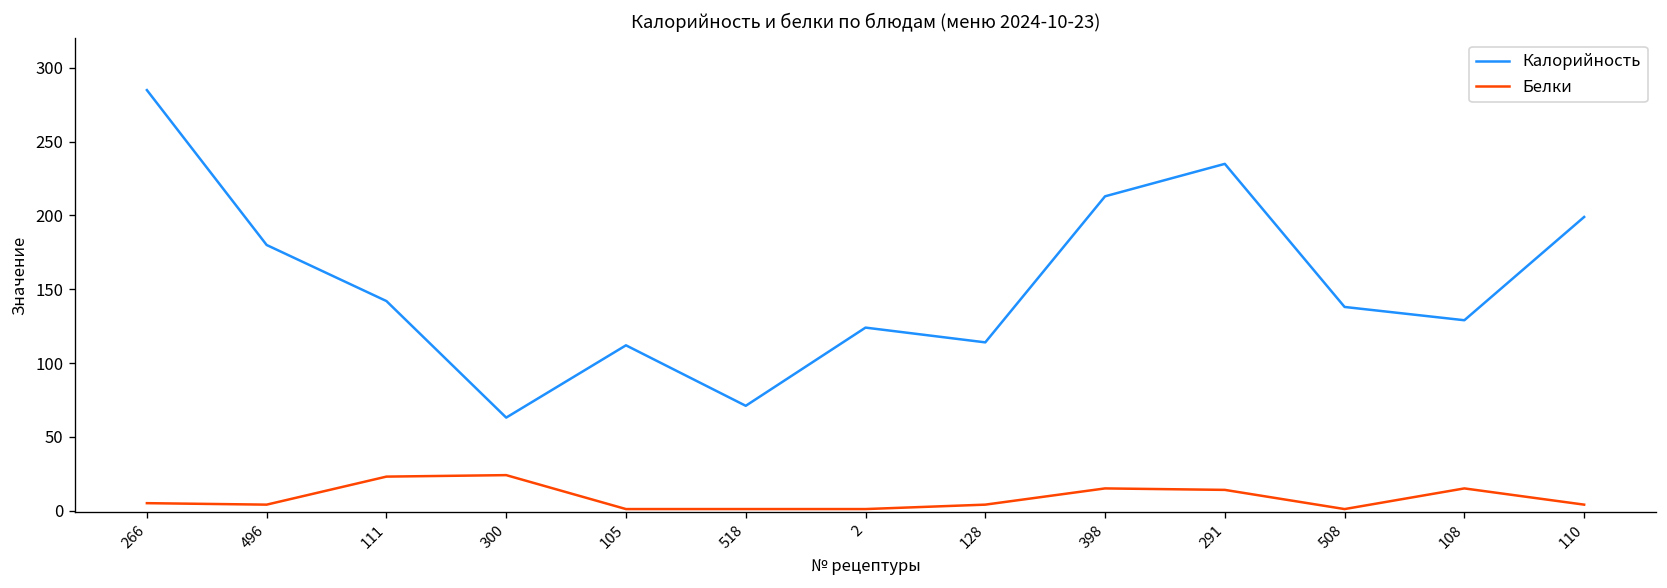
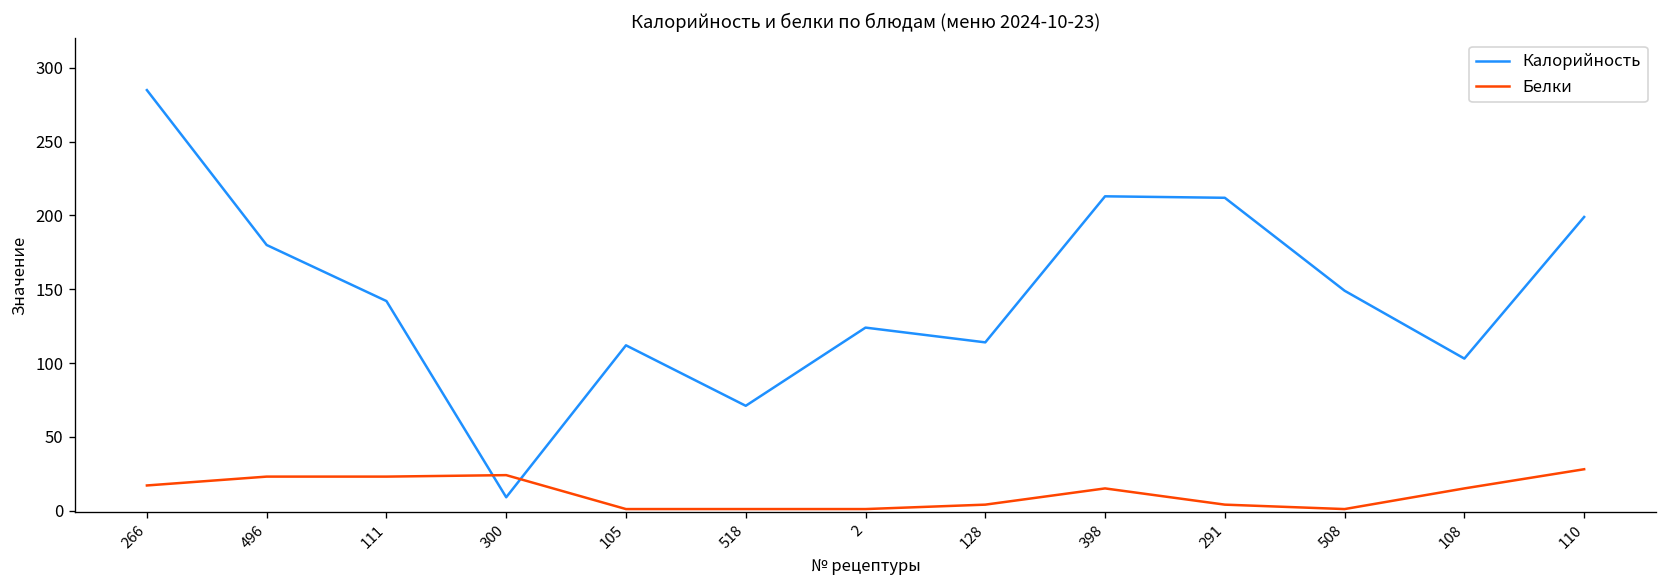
  {
    "Калорийность": {
      "266": 285,
      "496": 180,
      "111": 142,
-     "300": 63,
+     "300": 9,
      "105": 112,
      "518": 71,
      "2": 124,
      "128": 114,
      "398": 213,
-     "291": 235,
-     "508": 138,
-     "108": 129,
+     "291": 212,
+     "508": 149,
+     "108": 103,
      "110": 199
    },
    "Белки": {
-     "266": 5,
-     "496": 4,
+     "266": 17,
+     "496": 23,
      "111": 23,
      "300": 24,
      "105": 1,
      "518": 1,
      "2": 1,
      "128": 4,
      "398": 15,
-     "291": 14,
+     "291": 4,
      "508": 1,
      "108": 15,
-     "110": 4
+     "110": 28
    }
  }
